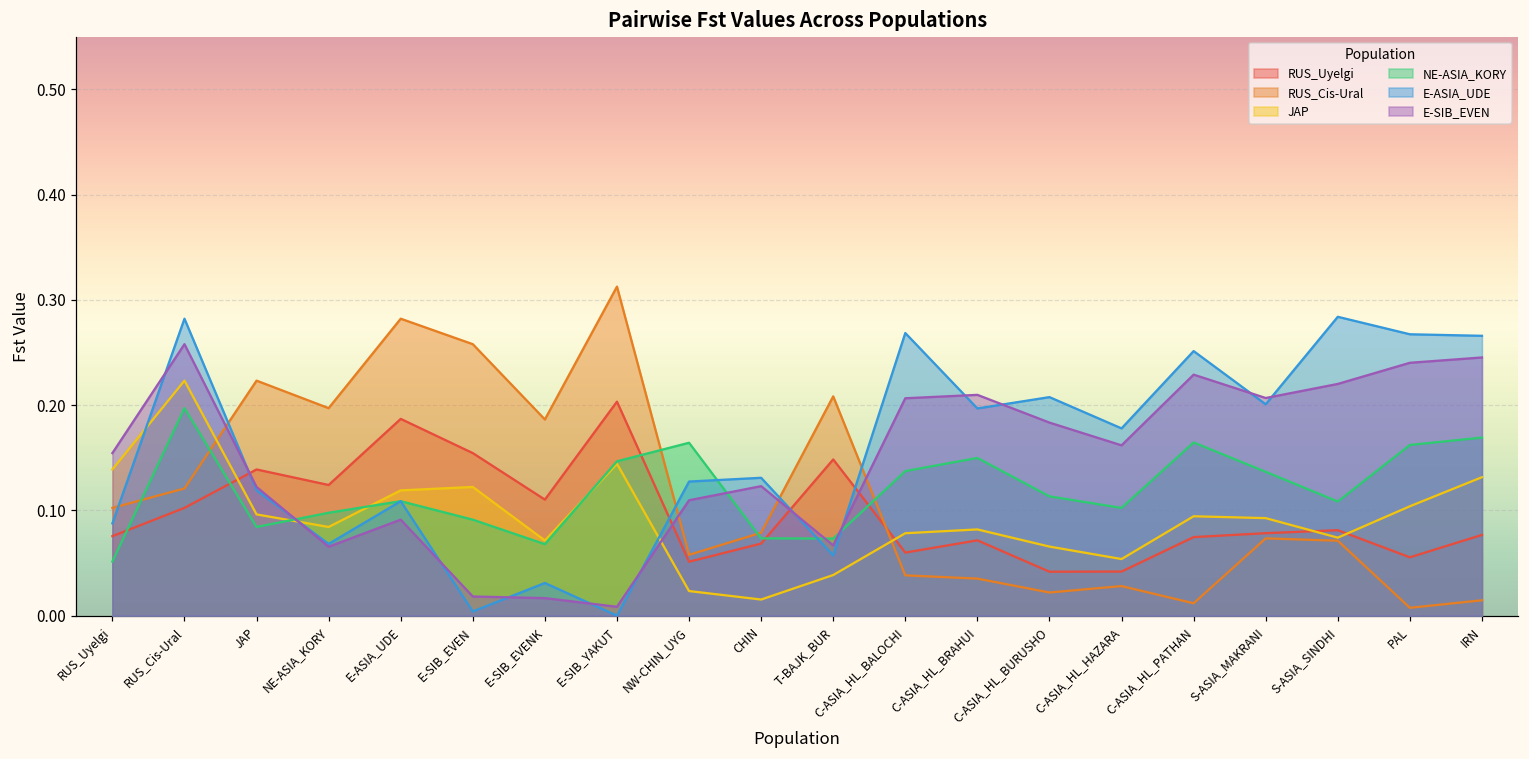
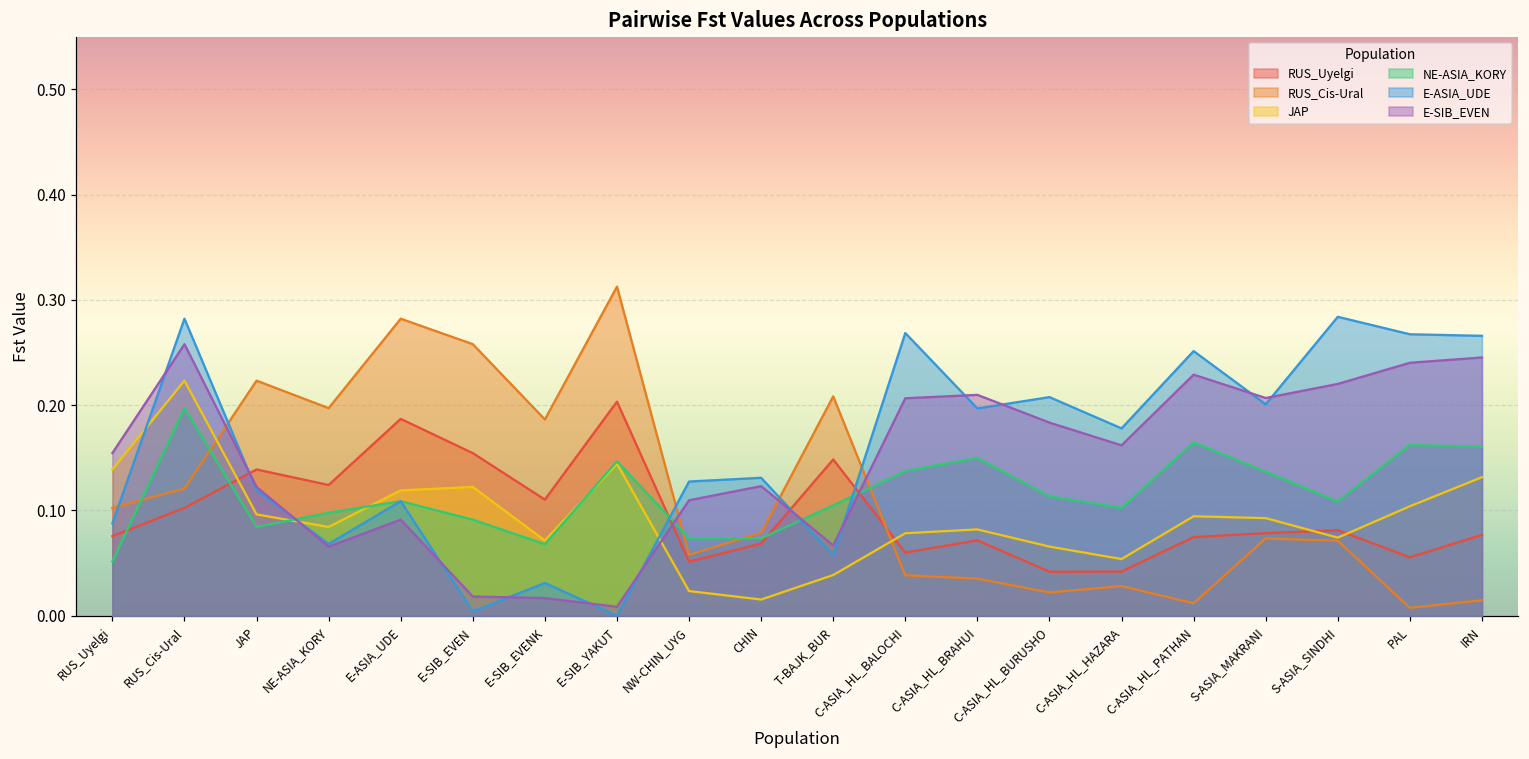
  {
    "NE-ASIA_KORY": {
      "RUS_Uyelgi": 0.05,
      "RUS_Cis-Ural": 0.20,
      "JAP": 0.08,
      "NE-ASIA_KORY": 0.10,
      "E-SIB_EVEN": 0.09,
      "E-SIB_EVENK": 0.07,
-     "NW-CHIN_UYG": 0.16,
+     "NW-CHIN_UYG": 0.07,
      "CHIN": 0.07,
-     "T-BAJK_BUR": 0.07,
+     "T-BAJK_BUR": 0.10,
      "C-ASIA_HL_BALOCHI": 0.14,
      "C-ASIA_HL_BRAHUI": 0.15,
      "C-ASIA_HL_BURUSHO": 0.11,
      "C-ASIA_HL_HAZARA": 0.10,
      "C-ASIA_HL_PATHAN": 0.16,
      "S-ASIA_MAKRANI": 0.14,
      "S-ASIA_SINDHI": 0.11,
      "PAL": 0.16,
-     "IRN": 0.17
+     "IRN": 0.16
    },
    "E-ASIA_UDE": {
      "RUS_Uyelgi": 0.09,
      "RUS_Cis-Ural": 0.28,
      "JAP": 0.12,
      "NE-ASIA_KORY": 0.07,
      "E-SIB_EVEN": 0.00,
      "E-SIB_EVENK": 0.03,
      "E-SIB_YAKUT": 0.00,
      "NW-CHIN_UYG": 0.13,
      "CHIN": 0.13,
      "T-BAJK_BUR": 0.06,
      "C-ASIA_HL_BALOCHI": 0.27,
      "C-ASIA_HL_BRAHUI": 0.20,
      "C-ASIA_HL_BURUSHO": 0.21,
      "C-ASIA_HL_HAZARA": 0.18,
      "C-ASIA_HL_PATHAN": 0.25,
      "S-ASIA_MAKRANI": 0.20,
      "S-ASIA_SINDHI": 0.28,
      "PAL": 0.27,
      "IRN": 0.27
    },
    "E-SIB_EVEN": {
      "RUS_Uyelgi": 0.15,
      "RUS_Cis-Ural": 0.26,
      "JAP": 0.12,
      "NE-ASIA_KORY": 0.07,
      "E-ASIA_UDE": 0.09,
      "E-SIB_EVEN": 0.02,
      "E-SIB_EVENK": 0.02,
      "E-SIB_YAKUT": 0.01,
      "NW-CHIN_UYG": 0.11,
      "CHIN": 0.12,
      "T-BAJK_BUR": 0.07,
      "C-ASIA_HL_BALOCHI": 0.21,
      "C-ASIA_HL_BRAHUI": 0.21,
      "C-ASIA_HL_BURUSHO": 0.18,
      "C-ASIA_HL_HAZARA": 0.16,
      "C-ASIA_HL_PATHAN": 0.23,
      "S-ASIA_MAKRANI": 0.21,
      "S-ASIA_SINDHI": 0.22,
      "PAL": 0.24,
      "IRN": 0.25
    }
  }
